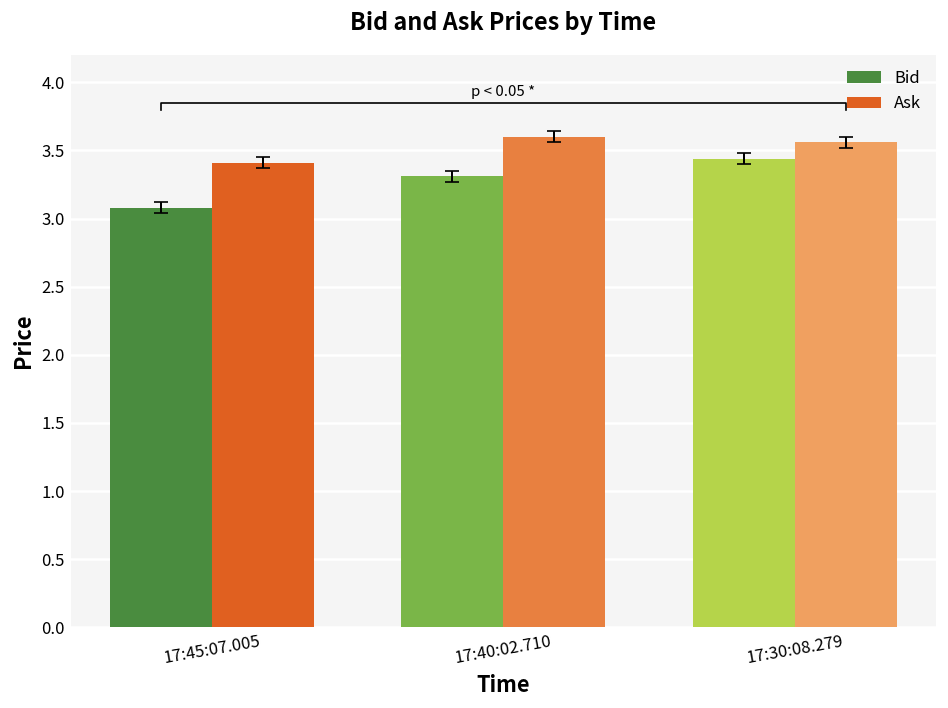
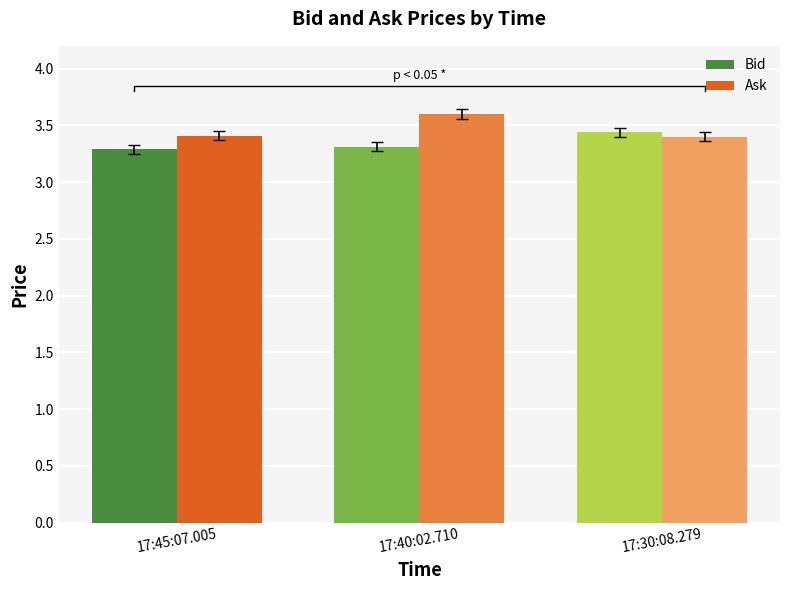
  {
    "Bid": {
-     "17:45:07.005": 3.08,
+     "17:45:07.005": 3.29,
      "17:40:02.710": 3.31,
      "17:30:08.279": 3.44
    },
    "Ask": {
      "17:45:07.005": 3.41,
      "17:40:02.710": 3.60,
-     "17:30:08.279": 3.56
+     "17:30:08.279": 3.40
    }
  }
